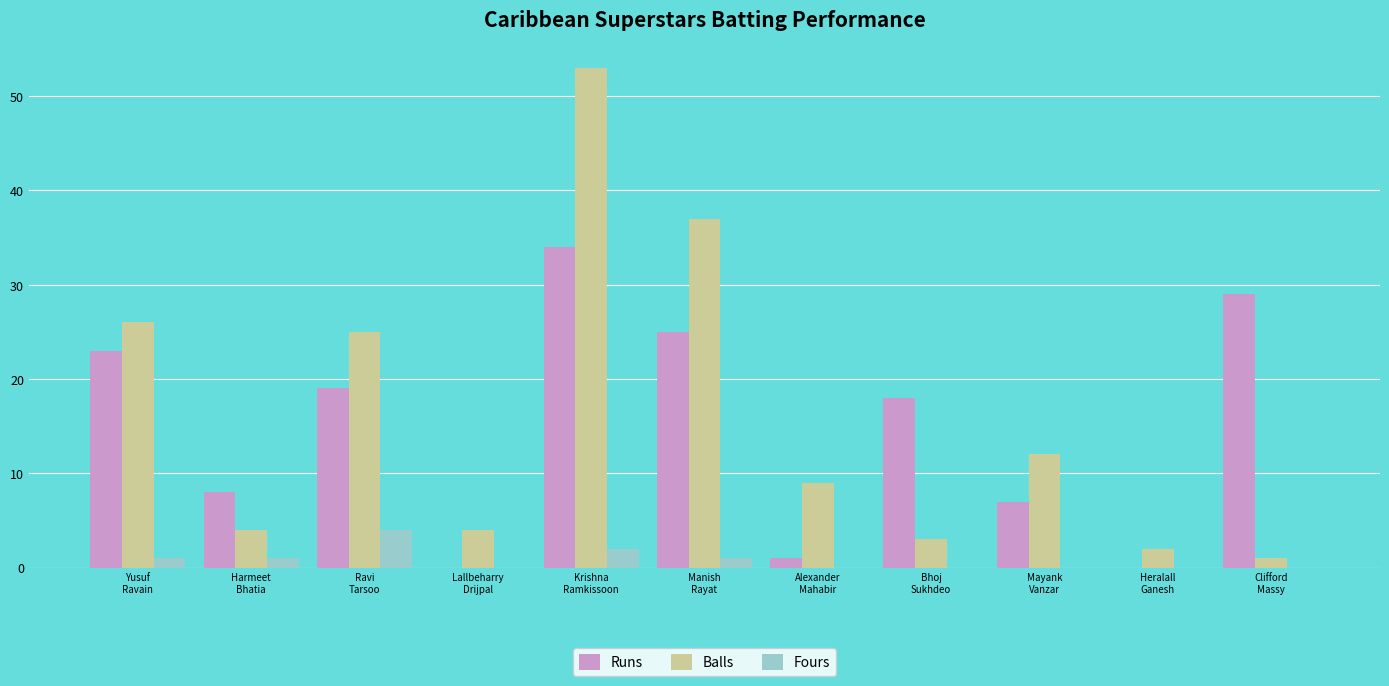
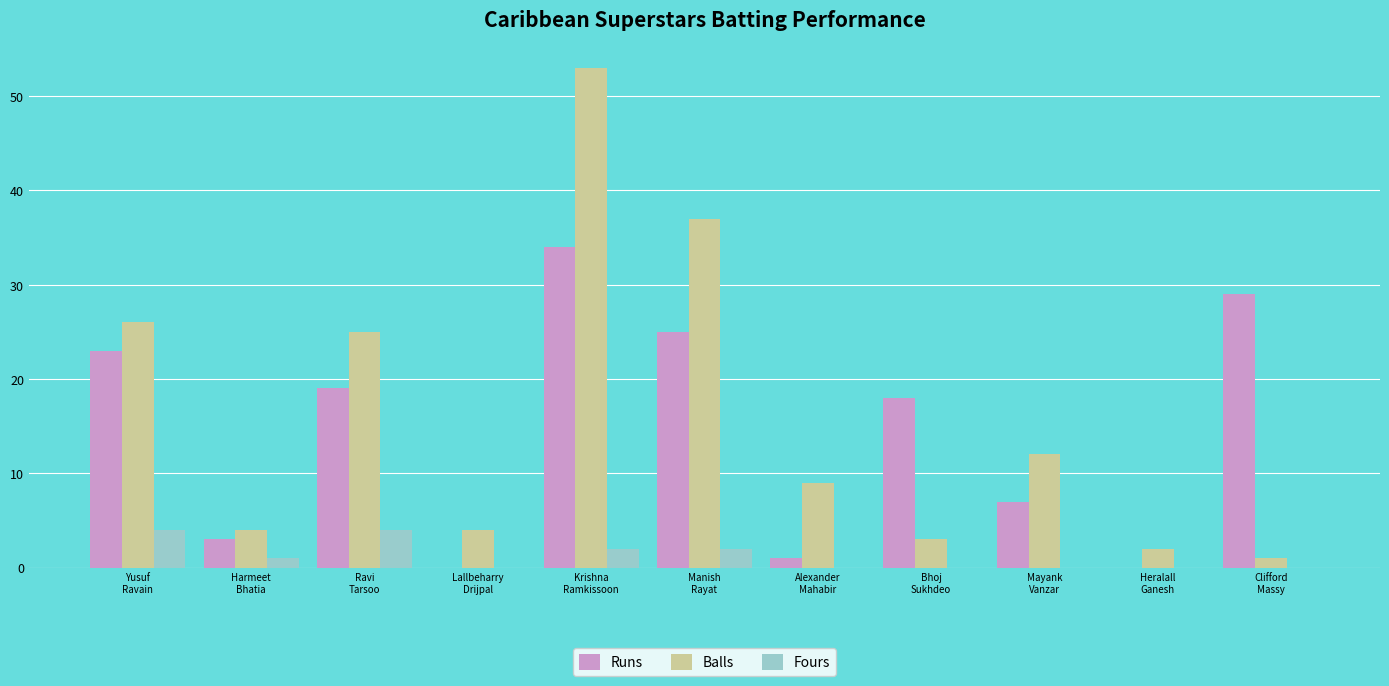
  {
    "Runs": {
      "Yusuf Ravain": 23,
-     "Harmeet Bhatia": 8,
+     "Harmeet Bhatia": 3,
      "Ravi Tarsoo": 19,
      "Lallbeharry Drijpal": 0,
      "Krishna Ramkissoon": 34,
      "Manish Rayat": 25,
      "Alexander Mahabir": 1,
      "Bhoj Sukhdeo": 18,
      "Mayank Vanzar": 7,
      "Heralall Ganesh": 0,
      "Clifford Massy": 29
    },
    "Balls": {
      "Yusuf Ravain": 26,
      "Harmeet Bhatia": 4,
      "Ravi Tarsoo": 25,
      "Lallbeharry Drijpal": 4,
      "Krishna Ramkissoon": 53,
      "Manish Rayat": 37,
      "Alexander Mahabir": 9,
      "Bhoj Sukhdeo": 3,
      "Mayank Vanzar": 12,
      "Heralall Ganesh": 2,
      "Clifford Massy": 1
    },
    "Fours": {
-     "Yusuf Ravain": 1,
+     "Yusuf Ravain": 4,
      "Harmeet Bhatia": 1,
      "Ravi Tarsoo": 4,
      "Lallbeharry Drijpal": 0,
      "Krishna Ramkissoon": 2,
-     "Manish Rayat": 1,
+     "Manish Rayat": 2,
      "Alexander Mahabir": 0,
      "Bhoj Sukhdeo": 0,
      "Mayank Vanzar": 0,
      "Heralall Ganesh": 0,
      "Clifford Massy": 0
    }
  }
